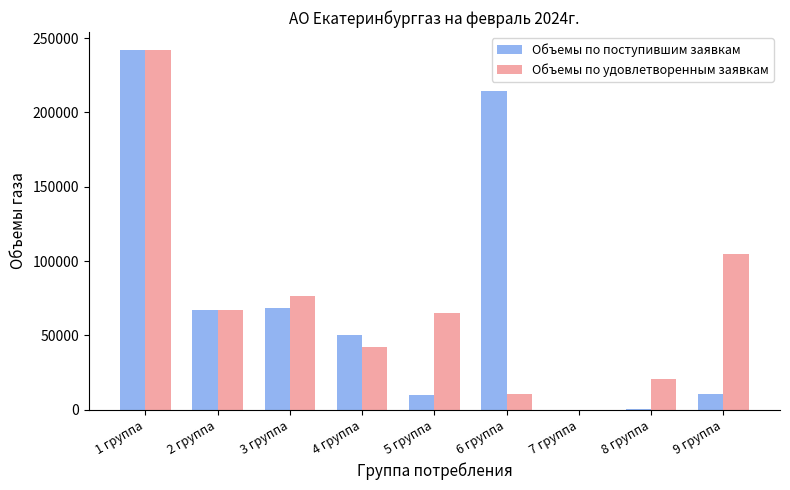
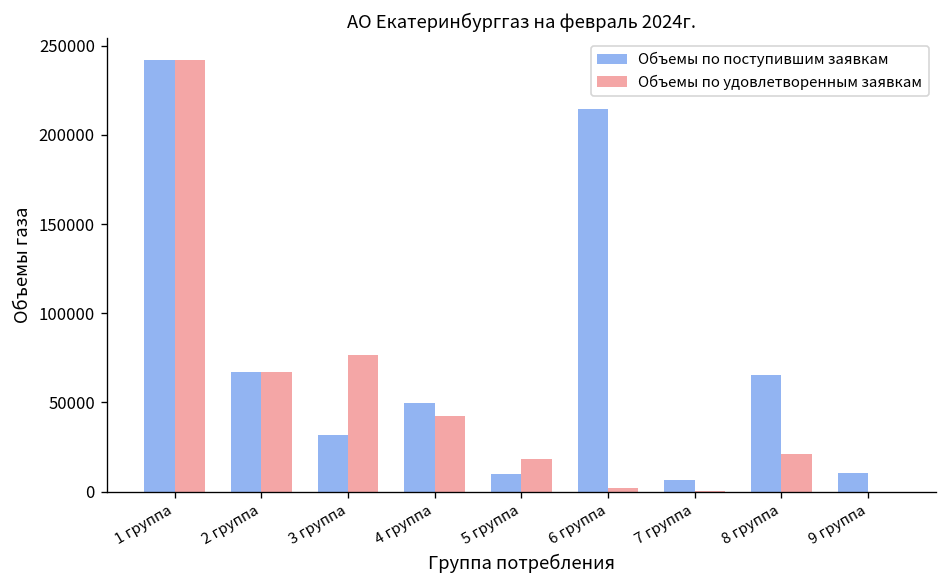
  {
    "Объемы по поступившим заявкам": {
      "1 группа": 242000,
      "2 группа": 67000,
-     "3 группа": 68000,
+     "3 группа": 31000,
      "4 группа": 50000,
      "5 группа": 10000,
      "6 группа": 215000,
-     "7 группа": 0,
-     "8 группа": 0,
+     "7 группа": 7000,
+     "8 группа": 66000,
      "9 группа": 11000
    },
    "Объемы по удовлетворенным заявкам": {
      "1 группа": 242000,
      "2 группа": 67000,
      "3 группа": 76000,
      "4 группа": 42000,
-     "5 группа": 65000,
-     "6 группа": 11000,
+     "5 группа": 18000,
+     "6 группа": 2000,
      "8 группа": 21000,
-     "9 группа": 105000
+     "9 группа": 0
    }
  }
